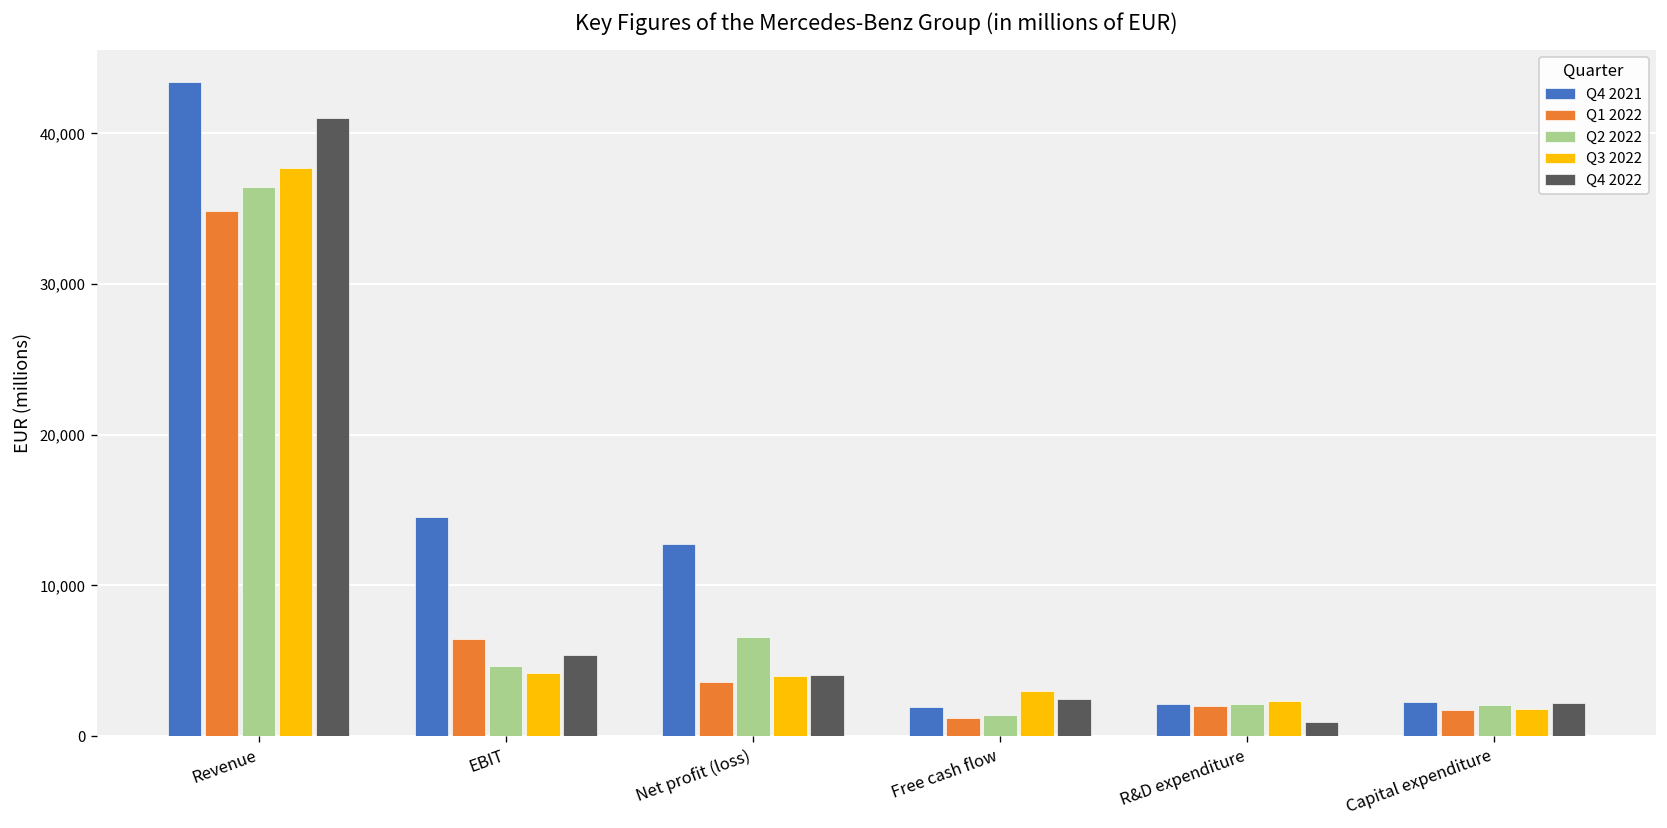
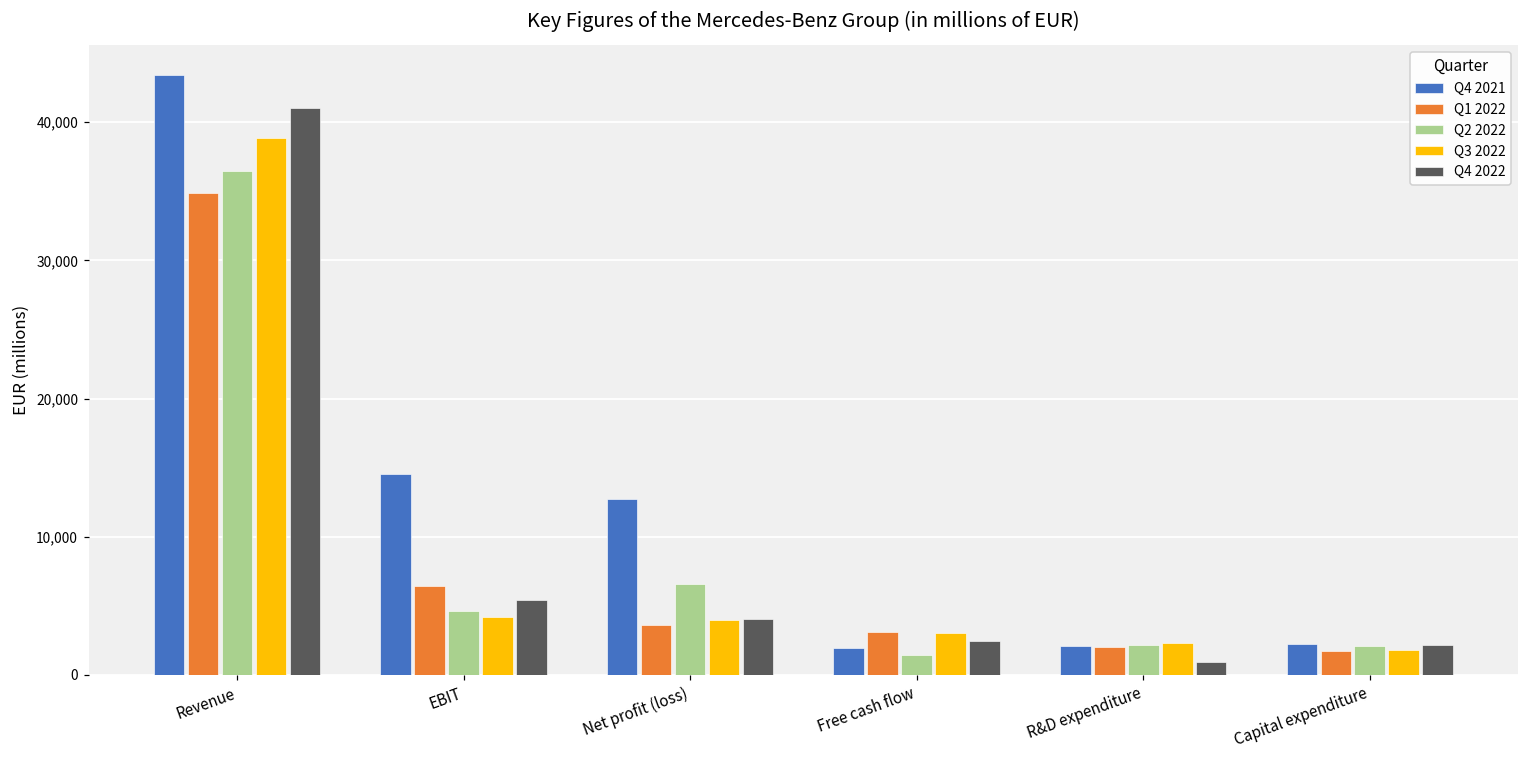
  {
    "Q4 2021": {
      "Revenue": "43,400",
      "EBIT": "14,600",
      "Net profit (loss)": "12,700",
      "Free cash flow": "2,000",
      "R&D expenditure": "2,100",
      "Capital expenditure": "2,200"
    },
    "Q1 2022": {
      "Revenue": "34,900",
      "EBIT": "6,400",
      "Net profit (loss)": "3,600",
-     "Free cash flow": "1,200",
+     "Free cash flow": "3,100",
      "R&D expenditure": "2,000",
      "Capital expenditure": "1,700"
    },
    "Q2 2022": {
      "Revenue": "36,400",
      "EBIT": "4,600",
      "Net profit (loss)": "6,500",
      "Free cash flow": "1,400",
      "R&D expenditure": "2,200",
      "Capital expenditure": "2,100"
    },
    "Q3 2022": {
-     "Revenue": "37,700",
+     "Revenue": "38,800",
      "EBIT": "4,200",
      "Net profit (loss)": "4,000",
      "Free cash flow": "3,000",
      "R&D expenditure": "2,300",
      "Capital expenditure": "1,800"
    },
    "Q4 2022": {
      "Revenue": "41,000",
      "EBIT": "5,400",
      "Net profit (loss)": "4,000",
      "Free cash flow": "2,500",
      "R&D expenditure": "900",
      "Capital expenditure": "2,200"
    }
  }
